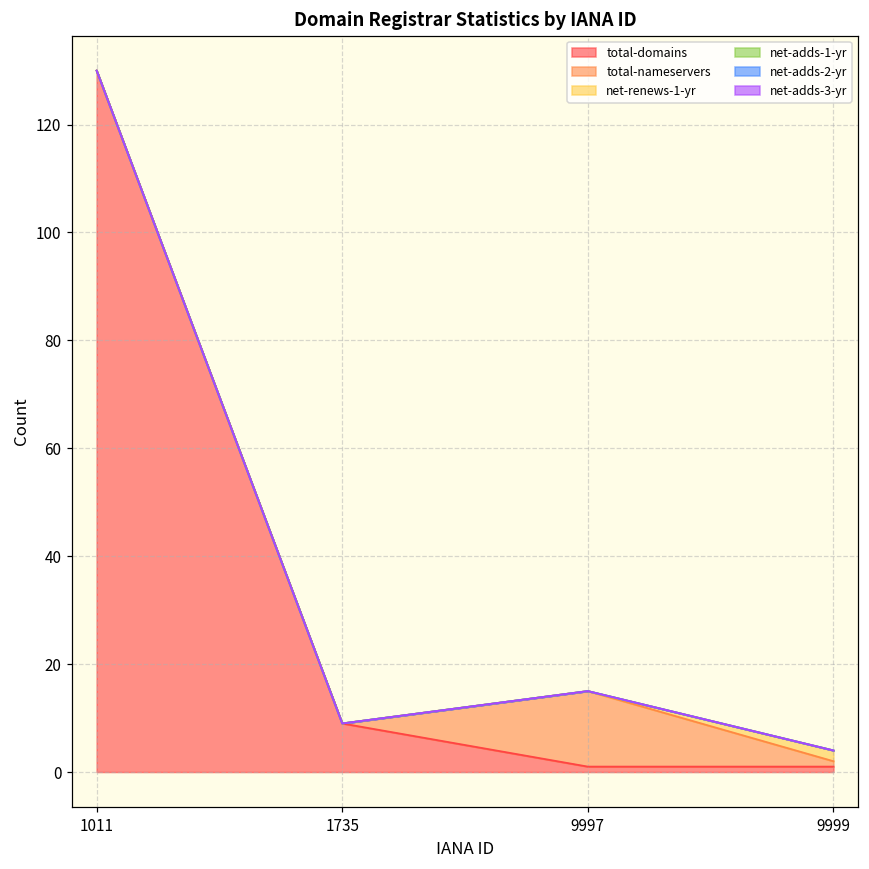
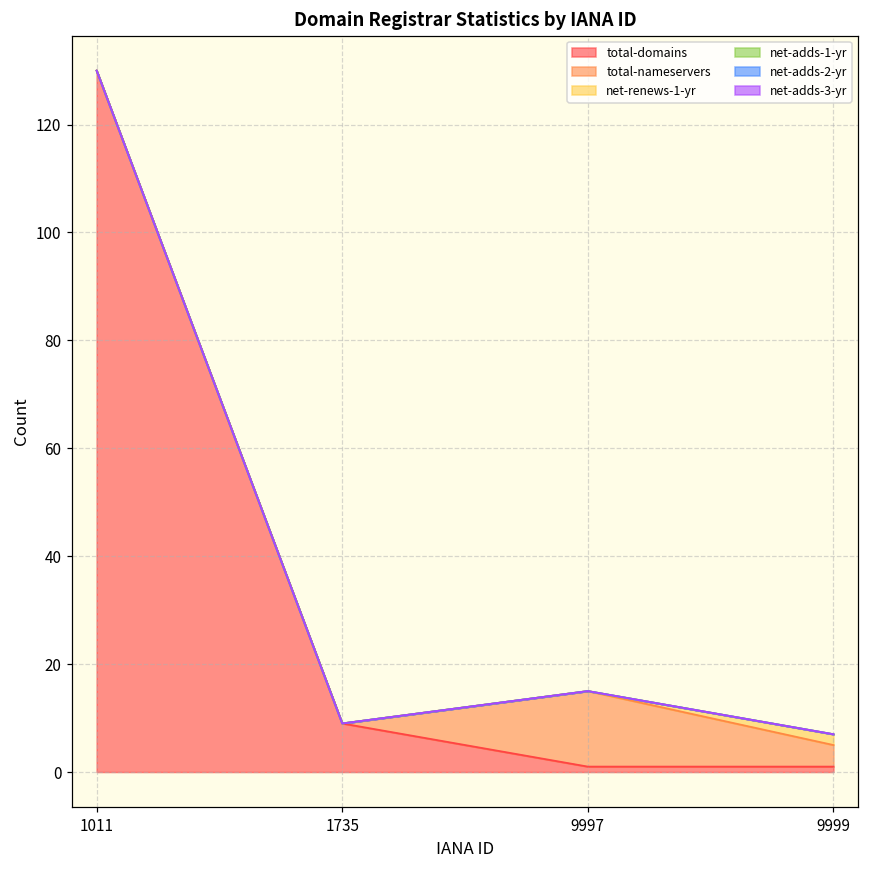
  {
    "total-domains": {
      "9997": 1,
      "9999": 1
    },
    "total-nameservers": {
-     "9999": 1
+     "9999": 4
    }
  }
